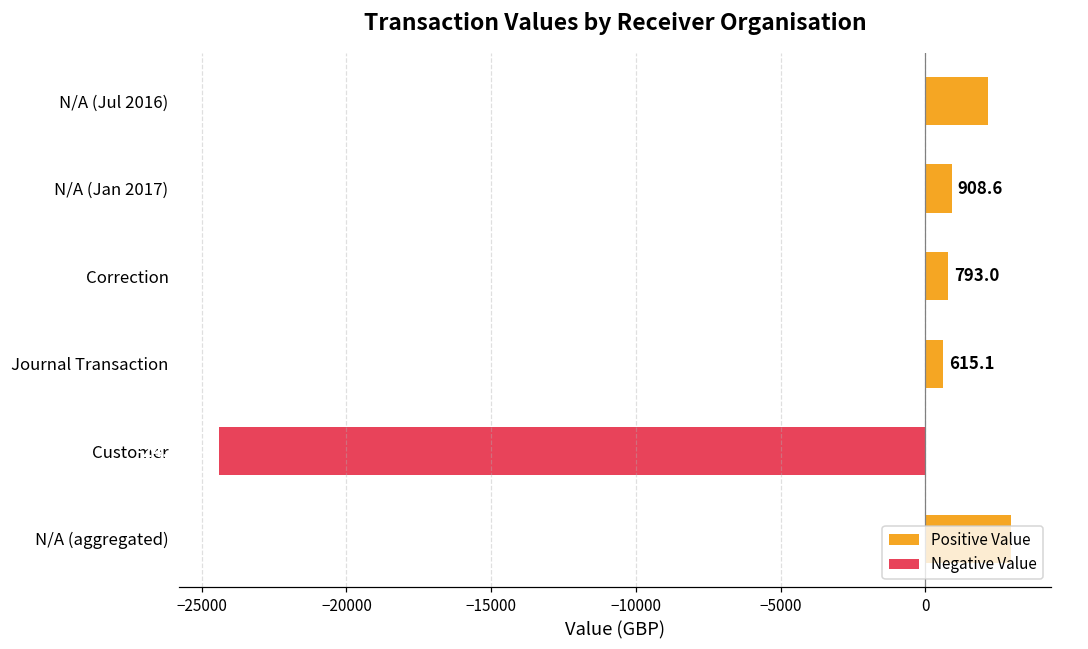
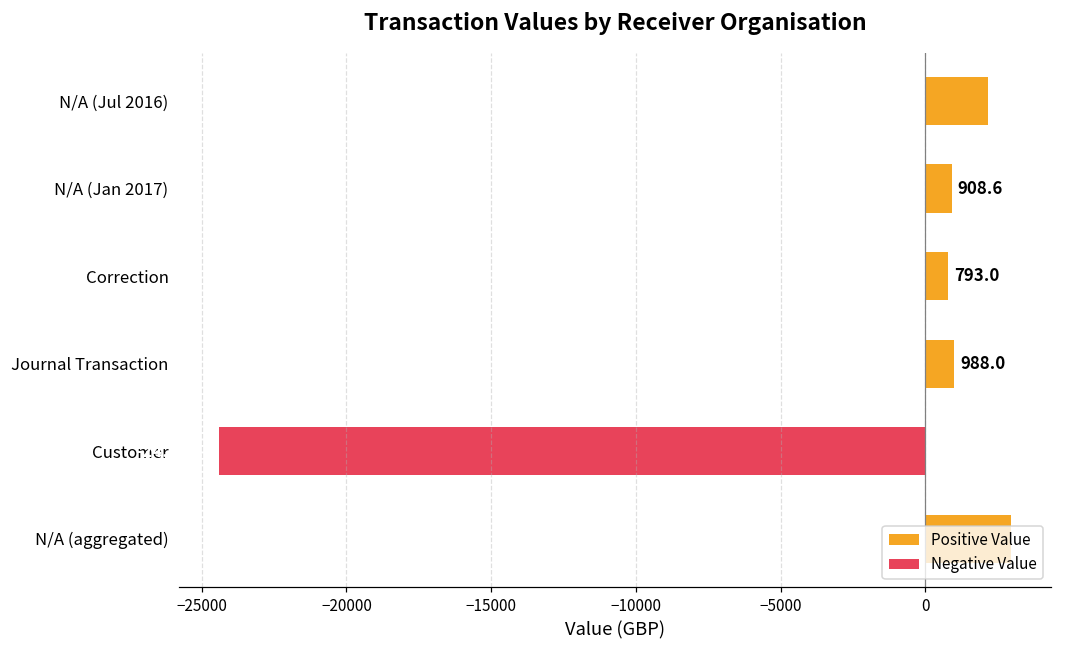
  {
    "N/A (Jan 2017)": 908.6,
    "Correction": 793.0,
-   "Journal Transaction": 615.1
+   "Journal Transaction": 988.0
  }
